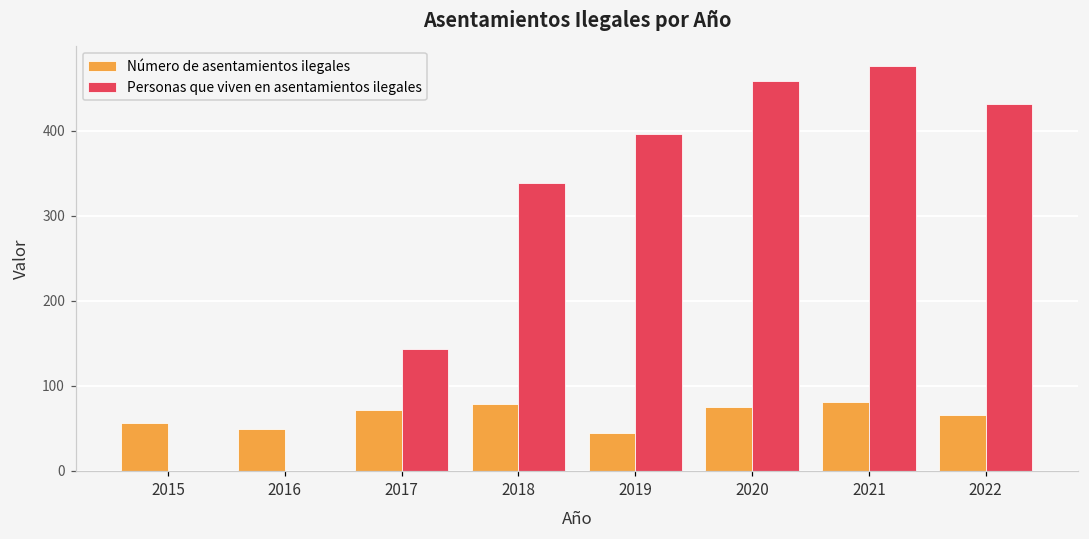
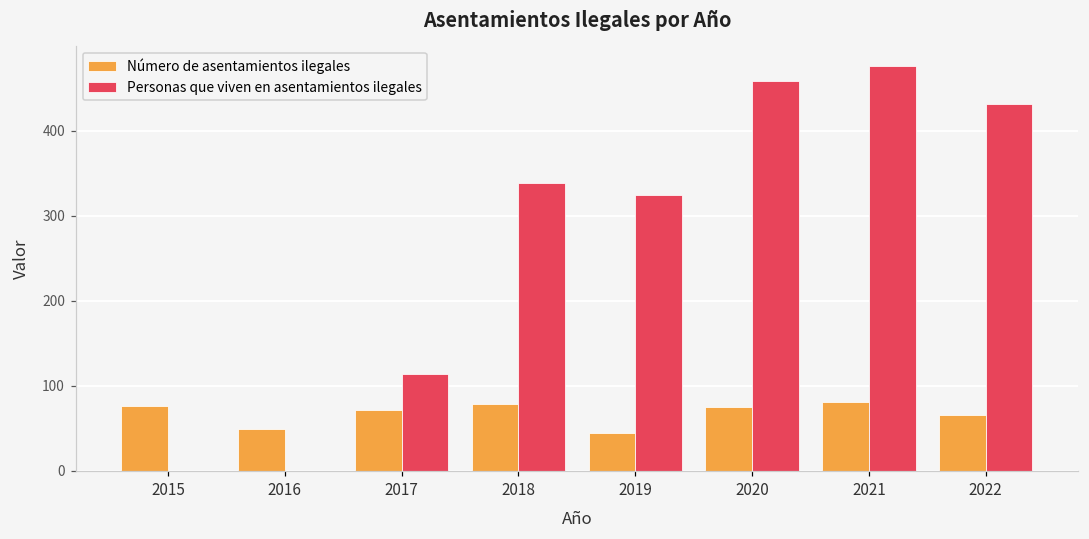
  {
    "Número de asentamientos ilegales": {
-     "2015": 60,
+     "2015": 80,
      "2016": 50,
      "2017": 70,
      "2018": 80,
      "2019": 50,
      "2020": 80,
      "2021": 80,
      "2022": 70
    },
    "Personas que viven en asentamientos ilegales": {
      "2015": 0,
      "2016": 0,
-     "2017": 140,
+     "2017": 110,
      "2018": 340,
-     "2019": 400,
+     "2019": 330,
      "2020": 460,
      "2021": 480,
      "2022": 430
    }
  }
